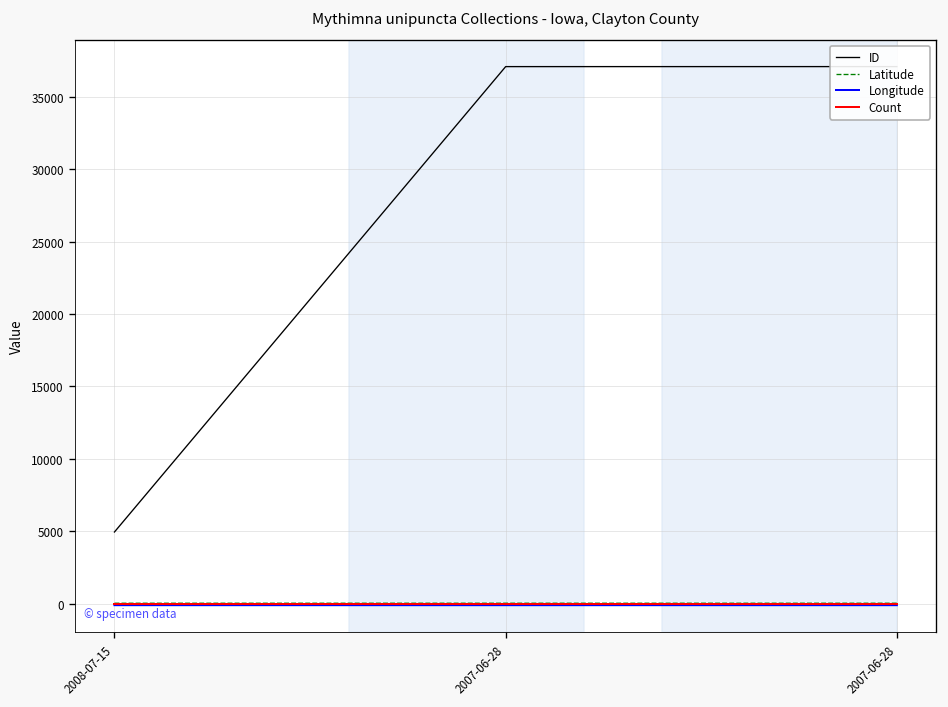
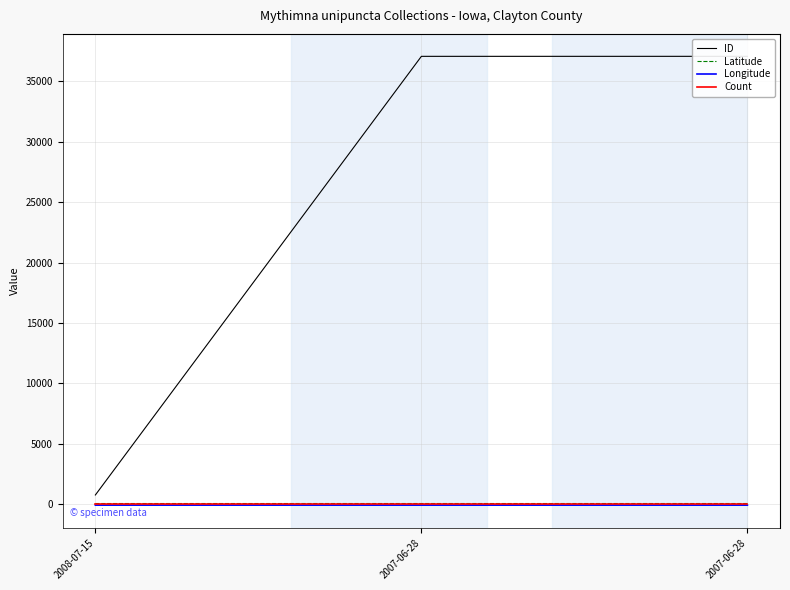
  {
    "ID": {
-     "2008-07-15": 5000
+     "2008-07-15": 800
    }
  }
